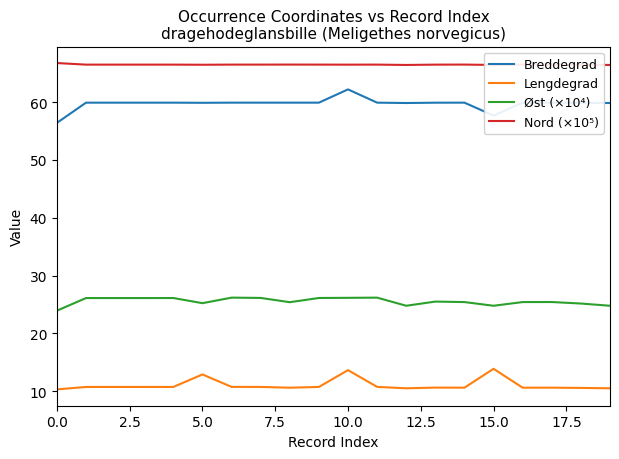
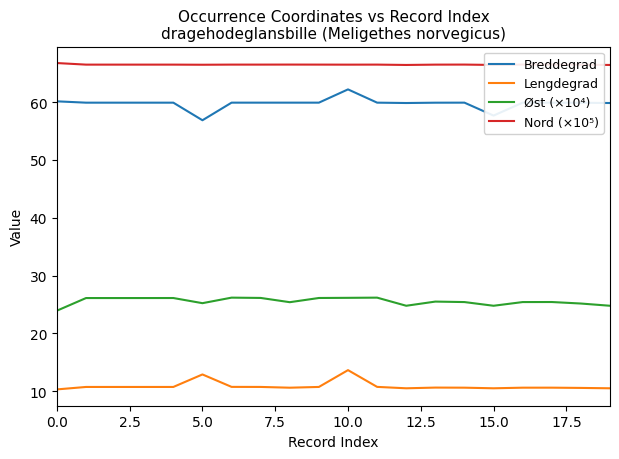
  {
    "Breddegrad": {
-     "0.0": 56,
-     "5.0": 60,
+     "0.0": 60,
+     "5.0": 57,
      "10.0": 62
    },
    "Lengdegrad": {
      "0.0": 10,
      "5.0": 13,
      "10.0": 14,
-     "15.0": 14
+     "15.0": 10
    },
    "Øst (×10⁴)": {
      "0.0": 24,
      "5.0": 25,
      "10.0": 26,
      "15.0": 25
    },
    "Nord (×10⁵)": {
      "0.0": 67,
      "5.0": 66,
      "10.0": 66
    }
  }
